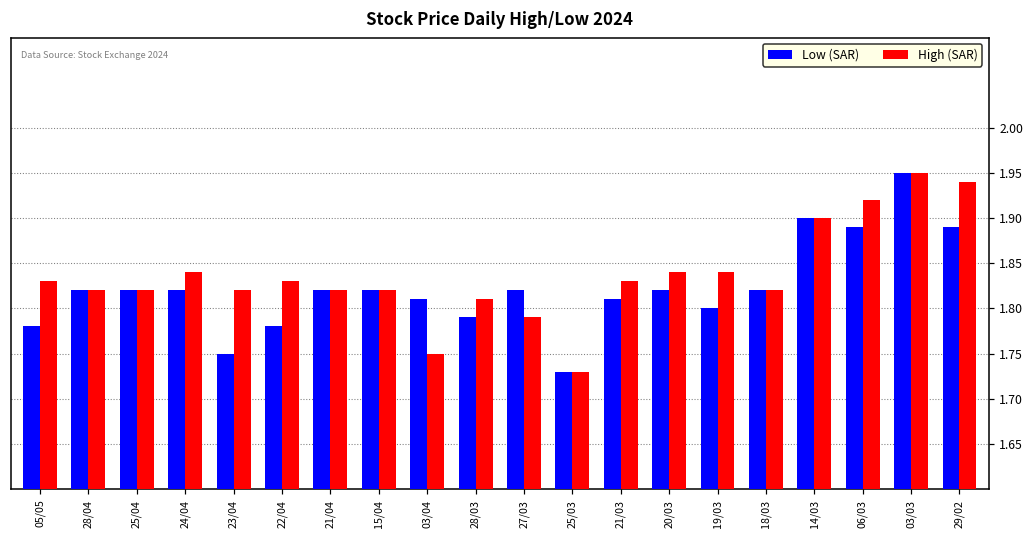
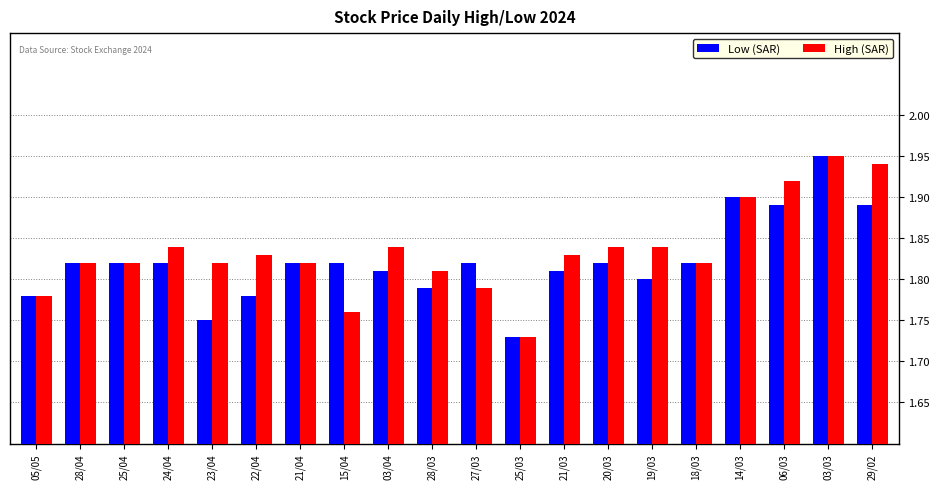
  {
    "Low (SAR)": {
      "05/05": 1.78,
      "28/04": 1.82,
      "25/04": 1.82,
      "24/04": 1.82,
      "23/04": 1.75,
      "22/04": 1.78,
      "21/04": 1.82,
      "15/04": 1.82,
      "03/04": 1.81,
      "28/03": 1.79,
      "27/03": 1.82,
      "25/03": 1.73,
      "21/03": 1.81,
      "20/03": 1.82,
      "19/03": 1.80,
      "18/03": 1.82,
      "14/03": 1.90,
      "06/03": 1.89,
      "03/03": 1.95,
      "29/02": 1.89
    },
    "High (SAR)": {
-     "05/05": 1.83,
+     "05/05": 1.78,
      "28/04": 1.82,
      "25/04": 1.82,
      "24/04": 1.84,
      "23/04": 1.82,
      "22/04": 1.83,
      "21/04": 1.82,
-     "15/04": 1.82,
-     "03/04": 1.75,
+     "15/04": 1.76,
+     "03/04": 1.84,
      "28/03": 1.81,
      "27/03": 1.79,
      "25/03": 1.73,
      "21/03": 1.83,
      "20/03": 1.84,
      "19/03": 1.84,
      "18/03": 1.82,
      "14/03": 1.90,
      "06/03": 1.92,
      "03/03": 1.95,
      "29/02": 1.94
    }
  }
